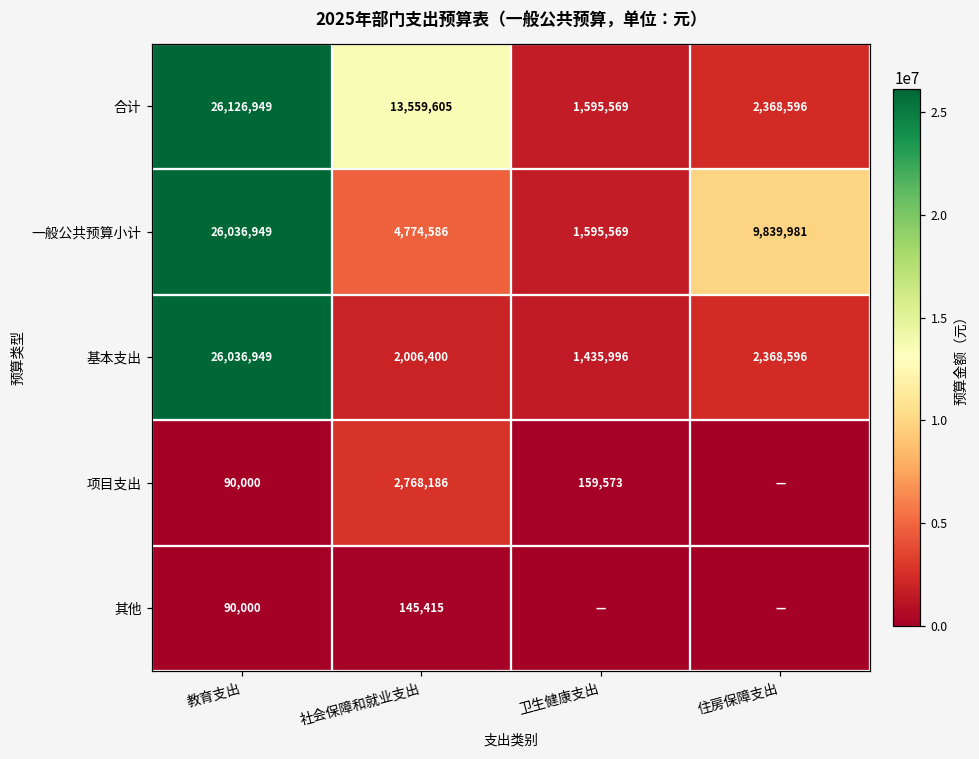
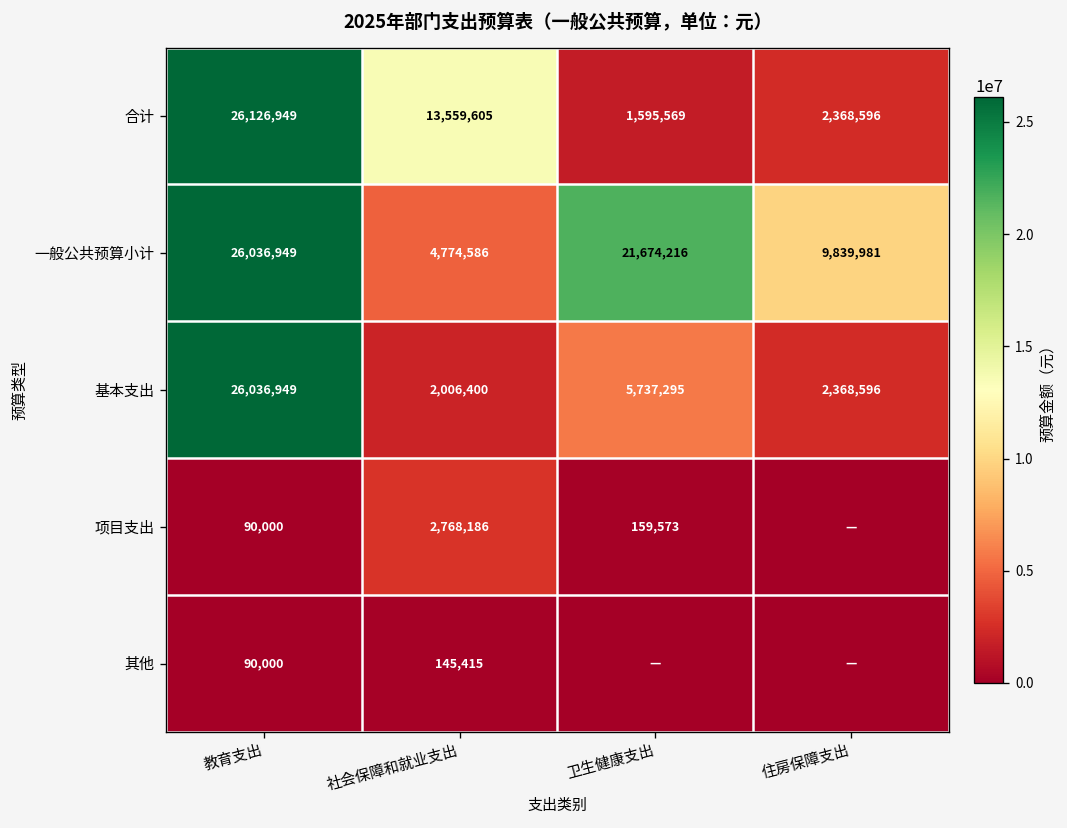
  {
    "合计": {
      "教育支出": "26,126,949",
      "社会保障和就业支出": "13,559,605",
      "卫生健康支出": "1,595,569",
      "住房保障支出": "2,368,596"
    },
    "一般公共预算小计": {
      "教育支出": "26,036,949",
      "社会保障和就业支出": "4,774,586",
-     "卫生健康支出": "1,595,569",
+     "卫生健康支出": "21,674,216",
      "住房保障支出": "9,839,981"
    },
    "基本支出": {
      "教育支出": "26,036,949",
      "社会保障和就业支出": "2,006,400",
-     "卫生健康支出": "1,435,996",
+     "卫生健康支出": "5,737,295",
      "住房保障支出": "2,368,596"
    },
    "项目支出": {
      "教育支出": "90,000",
      "社会保障和就业支出": "2,768,186",
      "卫生健康支出": "159,573"
    },
    "其他": {
      "教育支出": "90,000",
      "社会保障和就业支出": "145,415"
    }
  }
